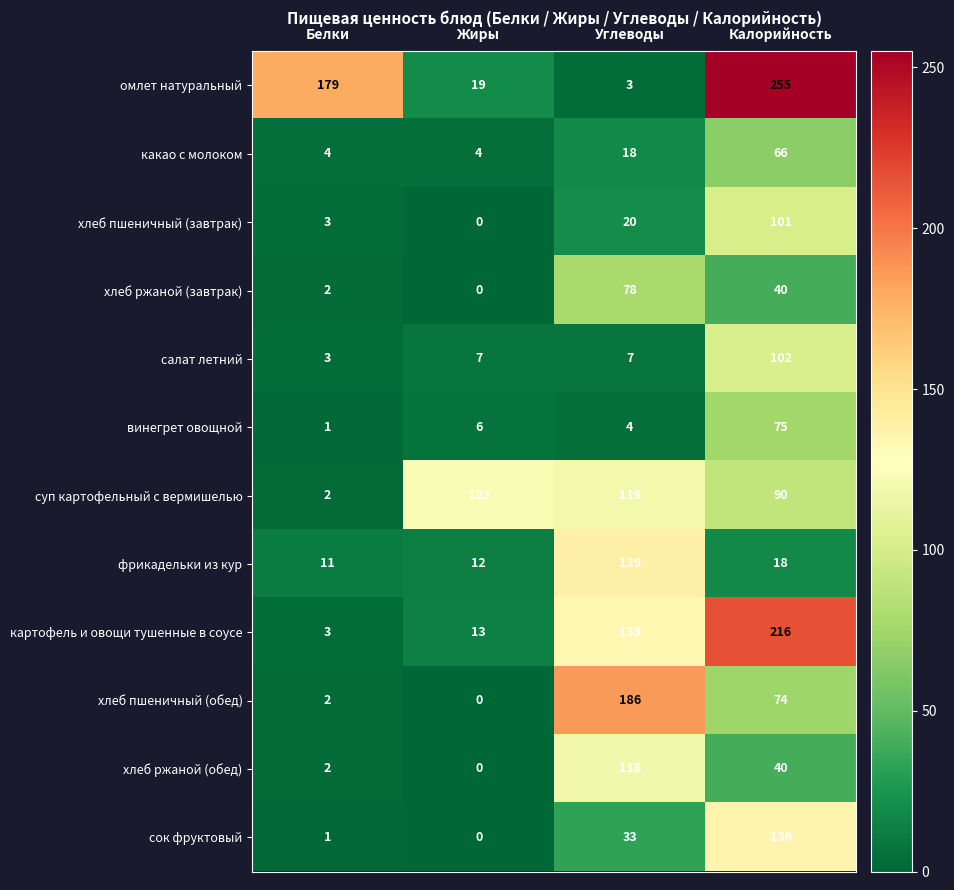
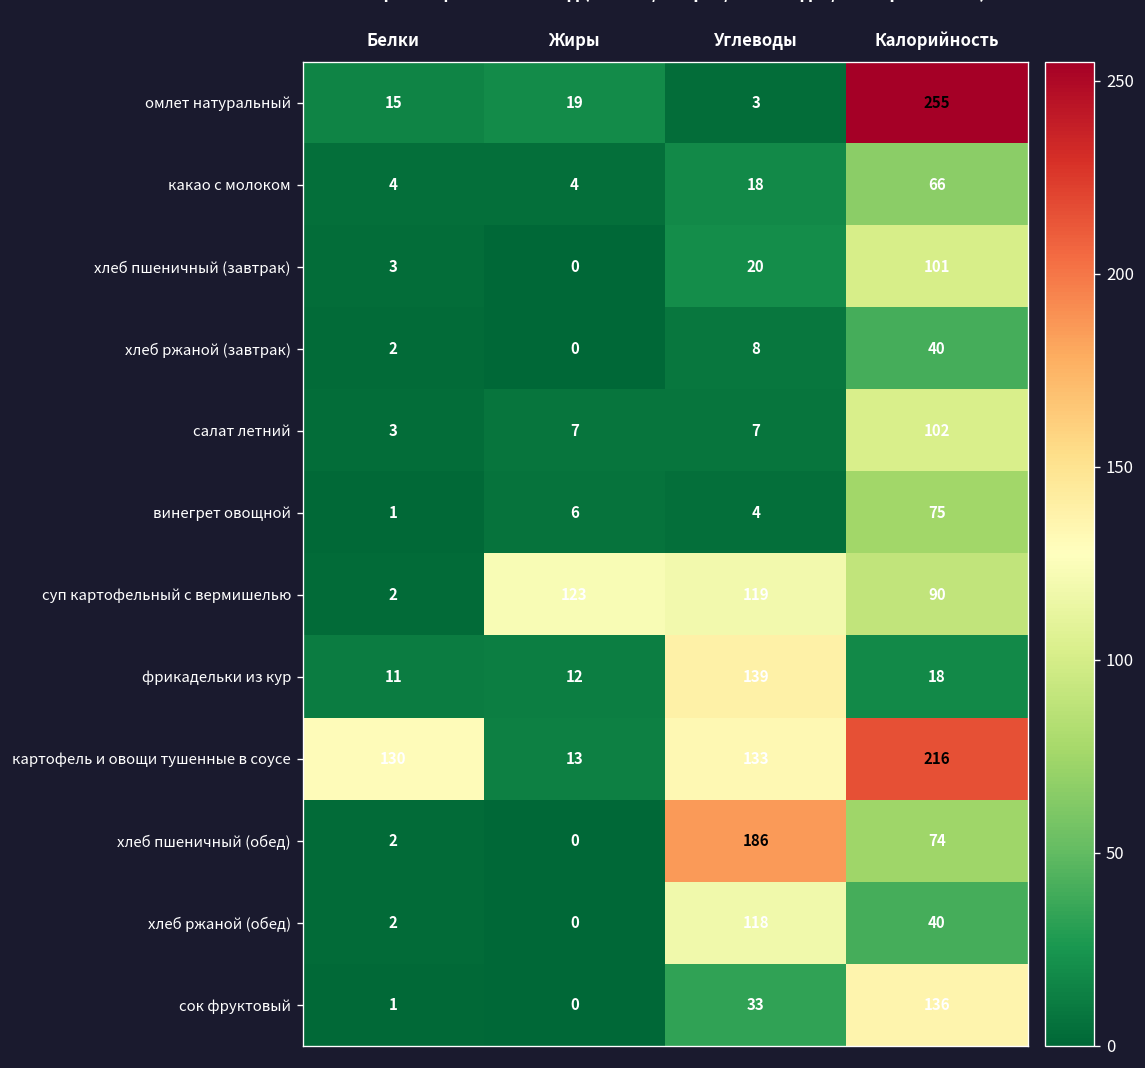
  {
    "омлет натуральный": {
-     "Белки": 179,
+     "Белки": 15,
      "Жиры": 19,
      "Углеводы": 3,
      "Калорийность": 255
    },
    "какао с молоком": {
      "Белки": 4,
      "Жиры": 4,
      "Углеводы": 18,
      "Калорийность": 66
    },
    "хлеб пшеничный (завтрак)": {
      "Белки": 3,
      "Жиры": 0,
      "Углеводы": 20,
      "Калорийность": 101
    },
    "хлеб ржаной (завтрак)": {
      "Белки": 2,
      "Жиры": 0,
-     "Углеводы": 78,
+     "Углеводы": 8,
      "Калорийность": 40
    },
    "салат летний": {
      "Белки": 3,
      "Жиры": 7,
      "Углеводы": 7,
      "Калорийность": 102
    },
    "винегрет овощной": {
      "Белки": 1,
      "Жиры": 6,
      "Углеводы": 4,
      "Калорийность": 75
    },
    "суп картофельный с вермишелью": {
      "Белки": 2,
      "Жиры": 123,
      "Углеводы": 119,
      "Калорийность": 90
    },
    "фрикадельки из кур": {
      "Белки": 11,
      "Жиры": 12,
      "Углеводы": 139,
      "Калорийность": 18
    },
    "картофель и овощи тушенные в соусе": {
-     "Белки": 3,
+     "Белки": 130,
      "Жиры": 13,
      "Углеводы": 133,
      "Калорийность": 216
    },
    "хлеб пшеничный (обед)": {
      "Белки": 2,
      "Жиры": 0,
      "Углеводы": 186,
      "Калорийность": 74
    },
    "хлеб ржаной (обед)": {
      "Белки": 2,
      "Жиры": 0,
      "Углеводы": 118,
      "Калорийность": 40
    },
    "сок фруктовый": {
      "Белки": 1,
      "Жиры": 0,
      "Углеводы": 33,
      "Калорийность": 136
    }
  }
